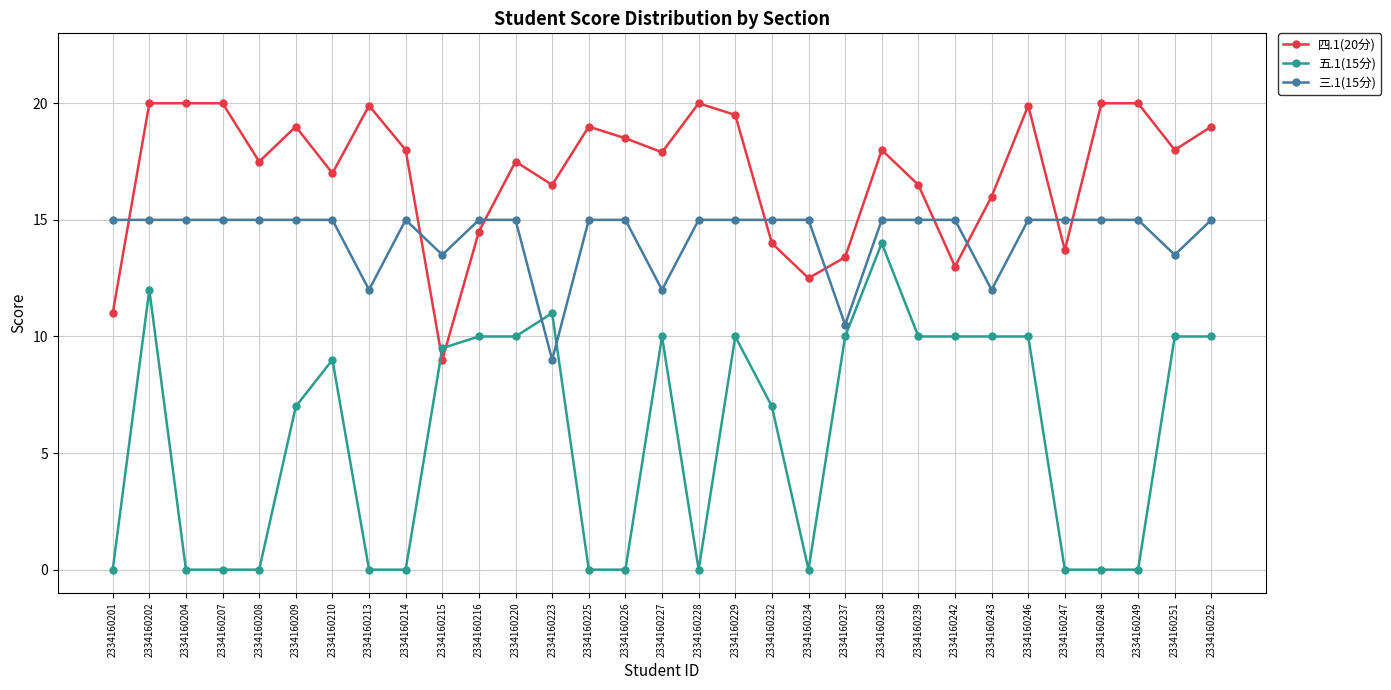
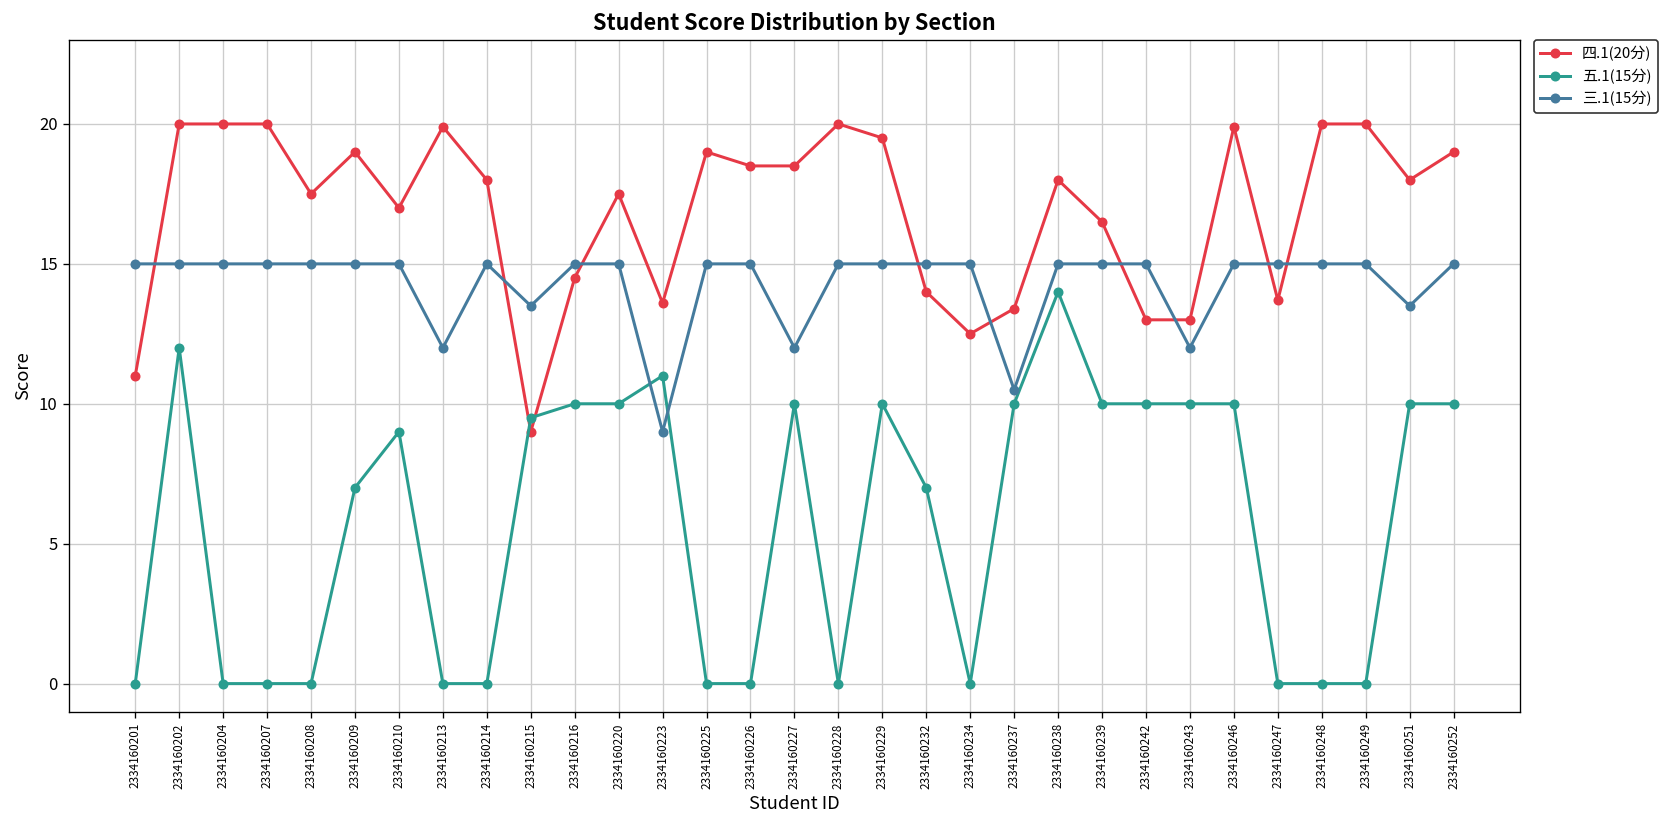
  {
    "四.1(20分)": {
      "2334160201": 11.0,
      "2334160202": 20.0,
      "2334160204": 20.0,
      "2334160207": 20.0,
      "2334160208": 17.5,
      "2334160209": 19.0,
      "2334160210": 17.0,
      "2334160213": 19.9,
      "2334160214": 18.0,
      "2334160215": 9.0,
      "2334160216": 14.5,
      "2334160220": 17.5,
-     "2334160223": 16.5,
+     "2334160223": 13.6,
      "2334160225": 19.0,
      "2334160226": 18.5,
-     "2334160227": 17.9,
+     "2334160227": 18.5,
      "2334160228": 20.0,
      "2334160229": 19.5,
      "2334160232": 14.0,
      "2334160234": 12.5,
      "2334160237": 13.4,
      "2334160238": 18.0,
      "2334160239": 16.5,
      "2334160242": 13.0,
-     "2334160243": 16,
+     "2334160243": 13,
      "2334160246": 19.9,
      "2334160247": 13.7,
      "2334160248": 20.0,
      "2334160249": 20.0,
      "2334160251": 18.0,
      "2334160252": 19.0
    }
  }
